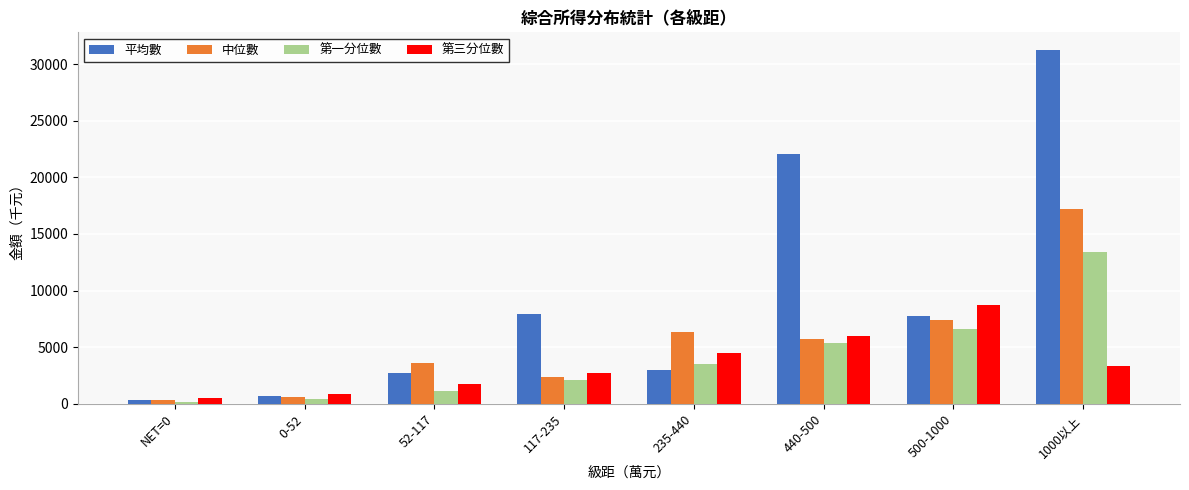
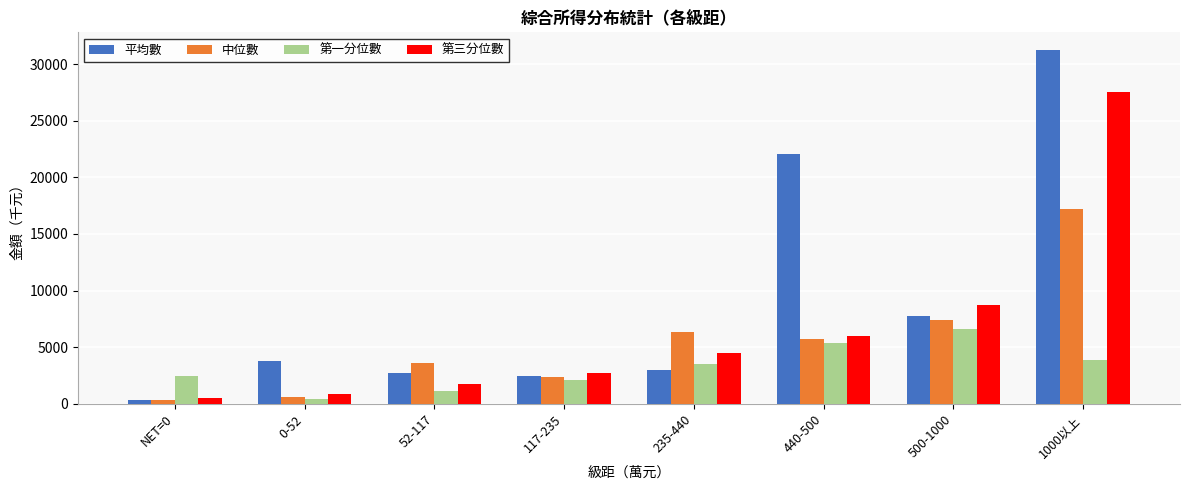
  {
    "平均數": {
      "NET=0": 300,
-     "0-52": 700,
+     "0-52": 3800,
      "52-117": 2700,
-     "117-235": 7900,
+     "117-235": 2400,
      "235-440": 3000,
      "440-500": 22100,
      "500-1000": 7800,
      "1000以上": 31200
    },
    "中位數": {
      "NET=0": 300,
      "0-52": 600,
      "52-117": 3600,
      "117-235": 2400,
      "235-440": 6300,
      "440-500": 5700,
      "500-1000": 7400,
      "1000以上": 17200
    },
    "第一分位數": {
-     "NET=0": 200,
+     "NET=0": 2500,
      "0-52": 500,
      "52-117": 1200,
      "117-235": 2100,
      "235-440": 3500,
      "440-500": 5400,
      "500-1000": 6600,
-     "1000以上": 13400
+     "1000以上": 3800
    },
    "第三分位數": {
      "NET=0": 500,
      "0-52": 900,
      "52-117": 1700,
      "117-235": 2700,
      "235-440": 4500,
      "440-500": 6000,
      "500-1000": 8700,
-     "1000以上": 3300
+     "1000以上": 27500
    }
  }
